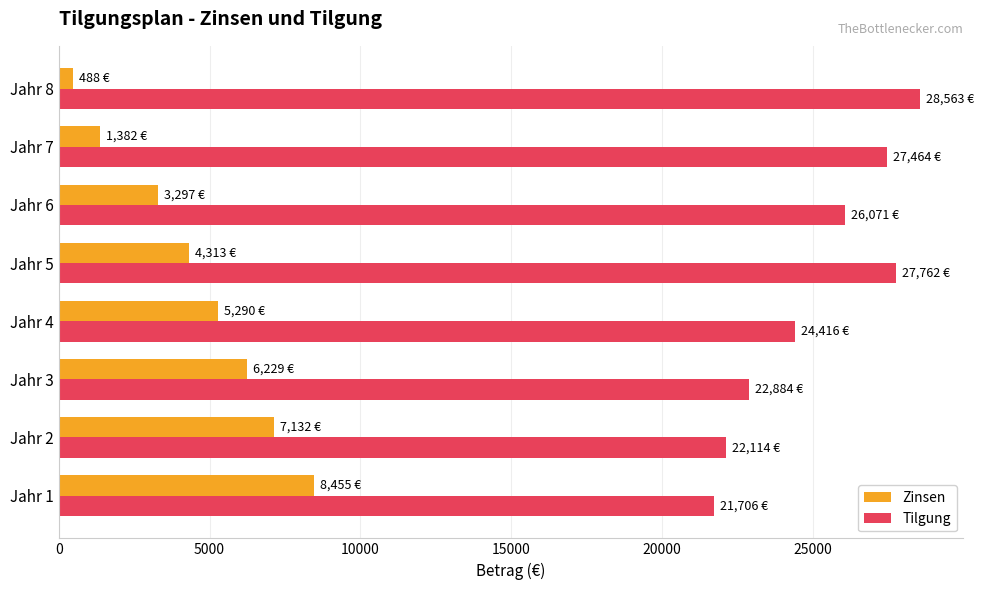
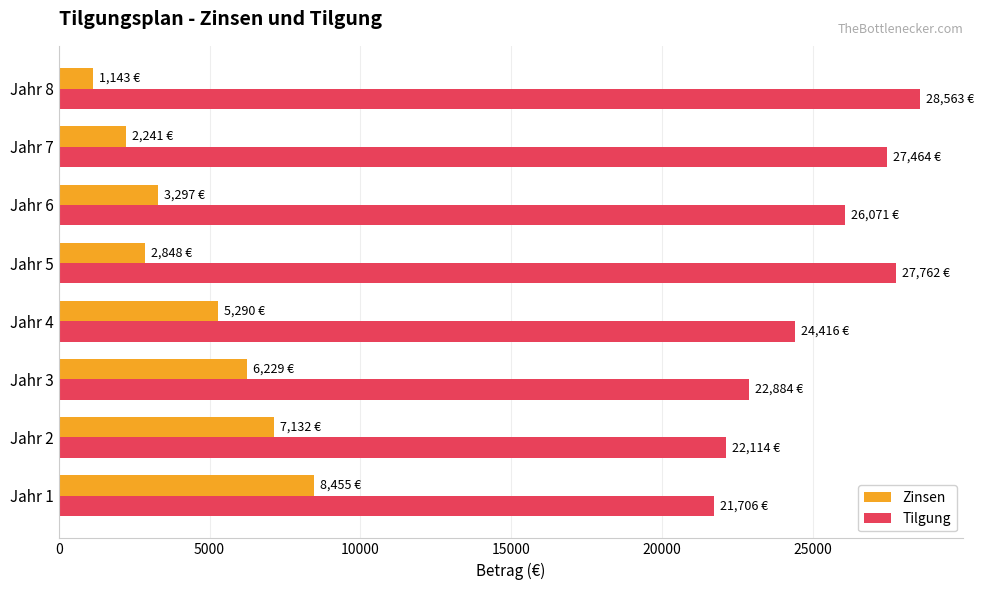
  {
    "Zinsen": {
-     "Jahr 8": "488",
-     "Jahr 7": "1,382",
+     "Jahr 8": "1,143",
+     "Jahr 7": "2,241",
      "Jahr 6": "3,297",
-     "Jahr 5": "4,313",
+     "Jahr 5": "2,848",
      "Jahr 4": "5,290",
      "Jahr 3": "6,229",
      "Jahr 2": "7,132",
      "Jahr 1": "8,455"
    },
    "Tilgung": {
      "Jahr 8": "28,563",
      "Jahr 7": "27,464",
      "Jahr 6": "26,071",
      "Jahr 5": "27,762",
      "Jahr 4": "24,416",
      "Jahr 3": "22,884",
      "Jahr 2": "22,114",
      "Jahr 1": "21,706"
    }
  }
